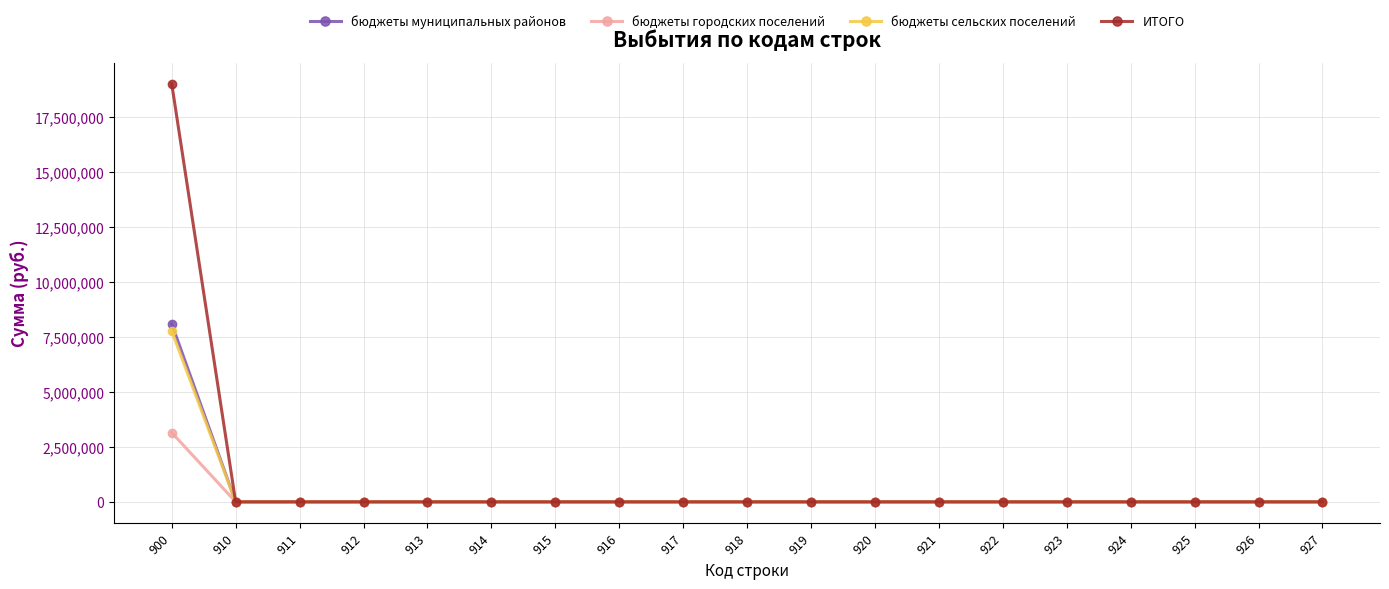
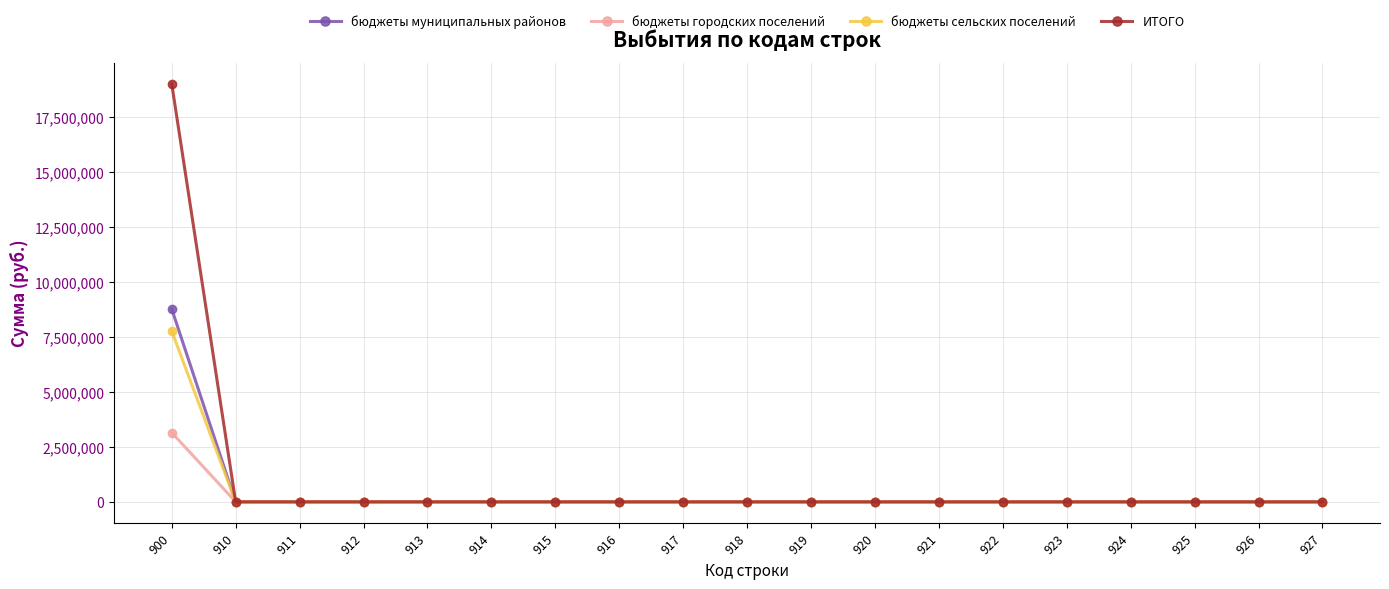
  {
    "бюджеты муниципальных районов": {
-     "900": "8,100,000"
+     "900": "8,800,000"
    },
    "бюджеты городских поселений": {
      "900": "3,100,000"
    },
    "бюджеты сельских поселений": {
      "900": "7,800,000"
    },
    "ИТОГО": {
      "900": "19,000,000"
    }
  }
